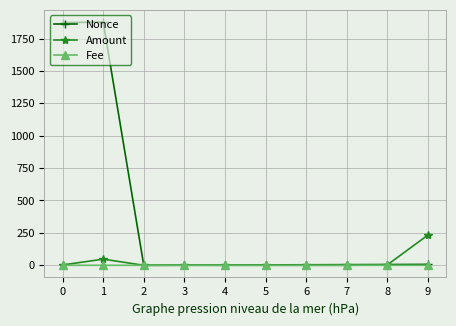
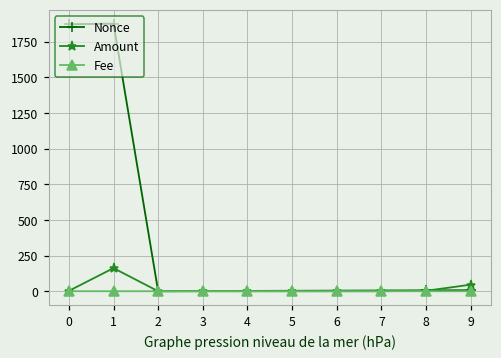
  {
    "Amount": {
-     "1": 50,
-     "9": 230
+     "1": 160,
+     "9": 50
    },
    "Fee": {
      "1": 0
    }
  }
